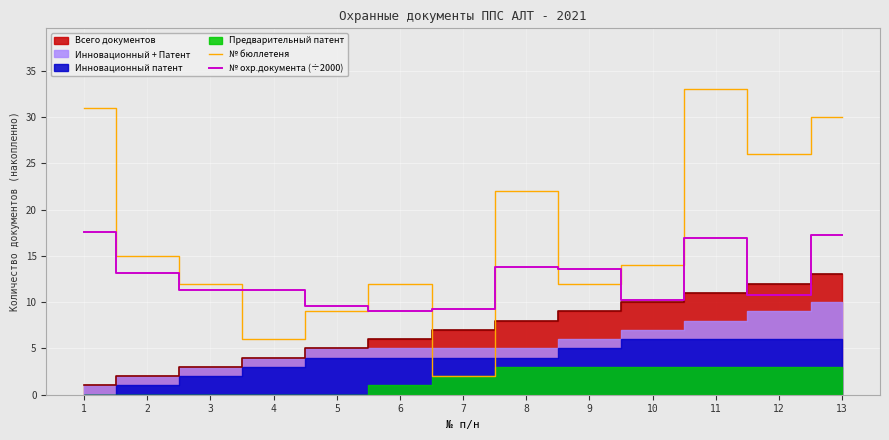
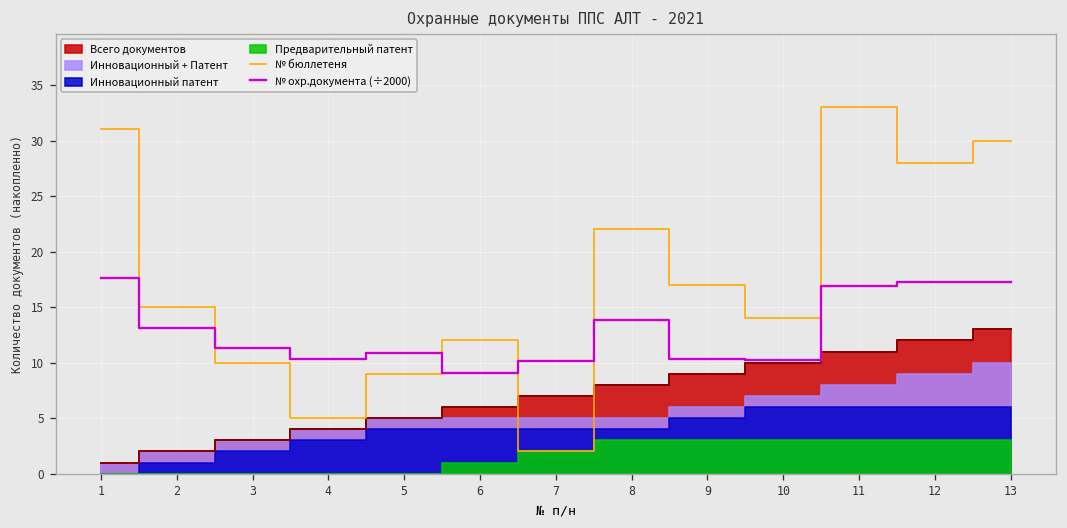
  {
    "№ бюллетеня": {
      "1": 31,
      "2": 15,
-     "3": 12,
-     "4": 6,
+     "3": 10,
+     "4": 5,
      "5": 9,
      "6": 12,
      "7": 2,
      "8": 22,
-     "9": 12,
+     "9": 17,
      "10": 14,
      "11": 33,
-     "12": 26,
+     "12": 28,
      "13": 30
    },
    "№ охр.документа (÷2000)": {
      "1": 18,
      "2": 13,
      "3": 11,
-     "4": 11,
-     "5": 10,
+     "4": 10,
+     "5": 11,
      "6": 9,
-     "7": 9,
+     "7": 10,
      "8": 14,
-     "9": 14,
+     "9": 10,
      "11": 17,
-     "12": 11,
+     "12": 17,
      "13": 17
    }
  }
